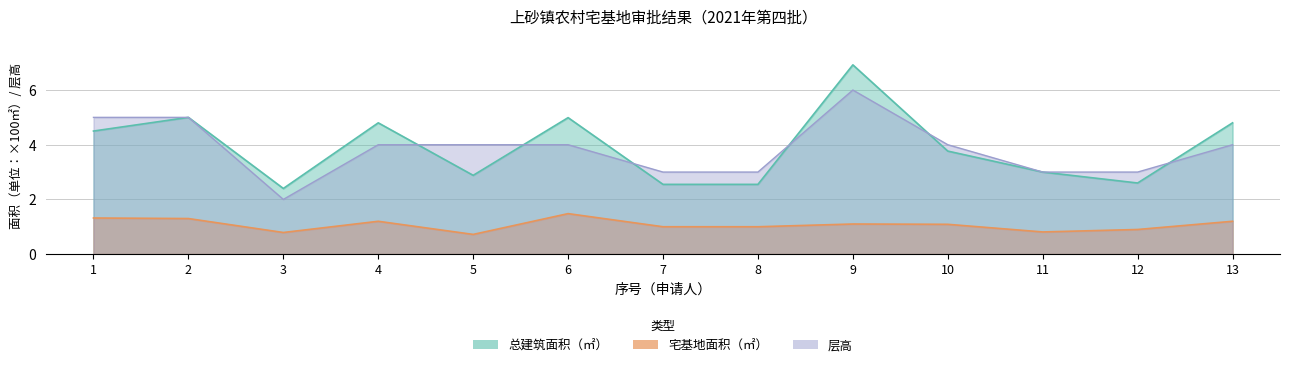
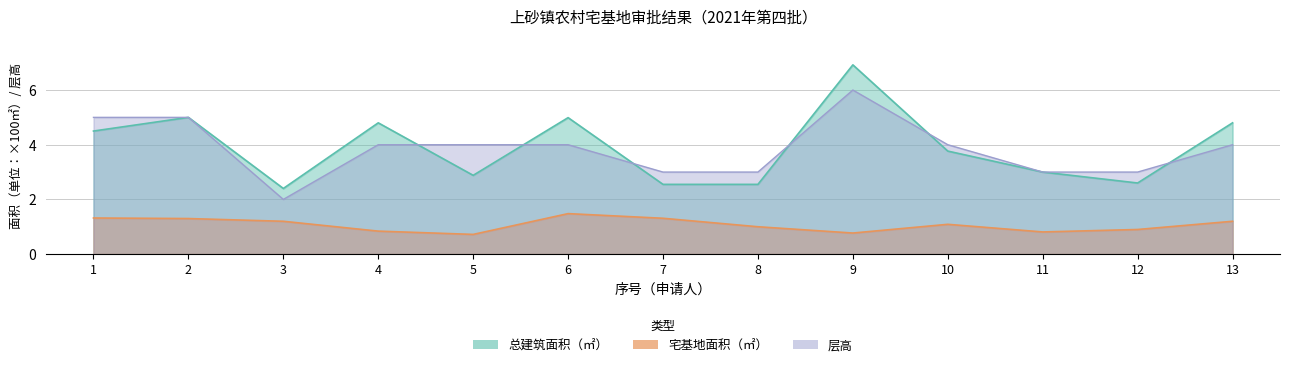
  {
    "宅基地面积（㎡）": {
      "1": 1.3,
      "2": 1.3,
-     "3": 0.8,
-     "4": 1.2,
+     "3": 1.2,
+     "4": 0.8,
      "5": 0.7,
      "6": 1.5,
-     "7": 1.0,
+     "7": 1.3,
      "8": 1.0,
-     "9": 1.1,
+     "9": 0.8,
      "10": 1.1,
      "11": 0.8,
      "12": 0.9,
      "13": 1.2
    }
  }
